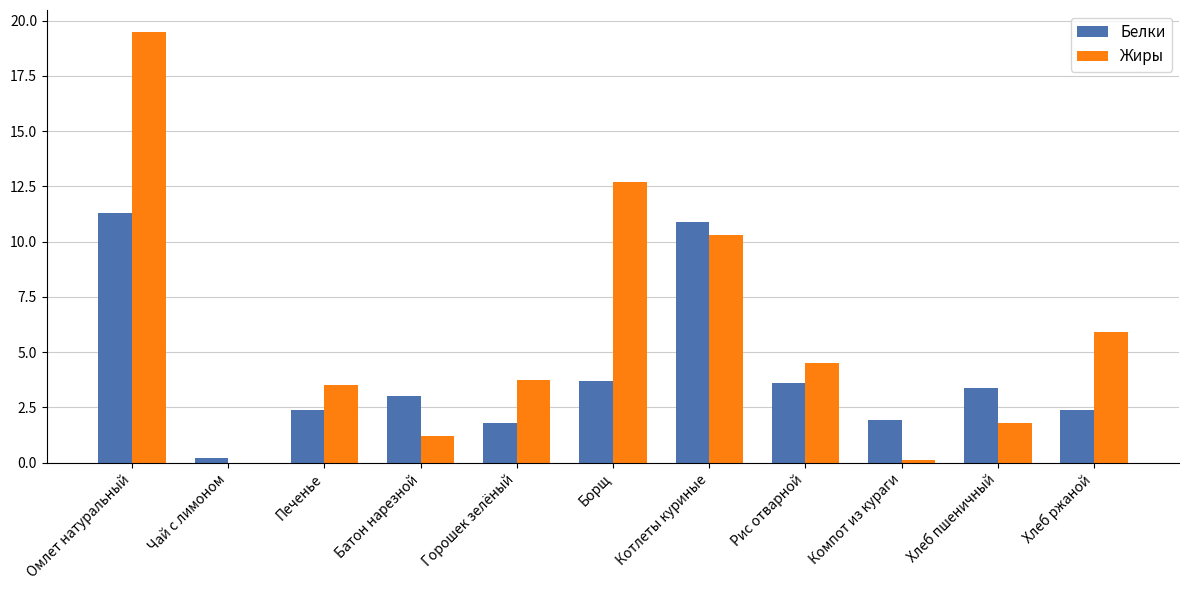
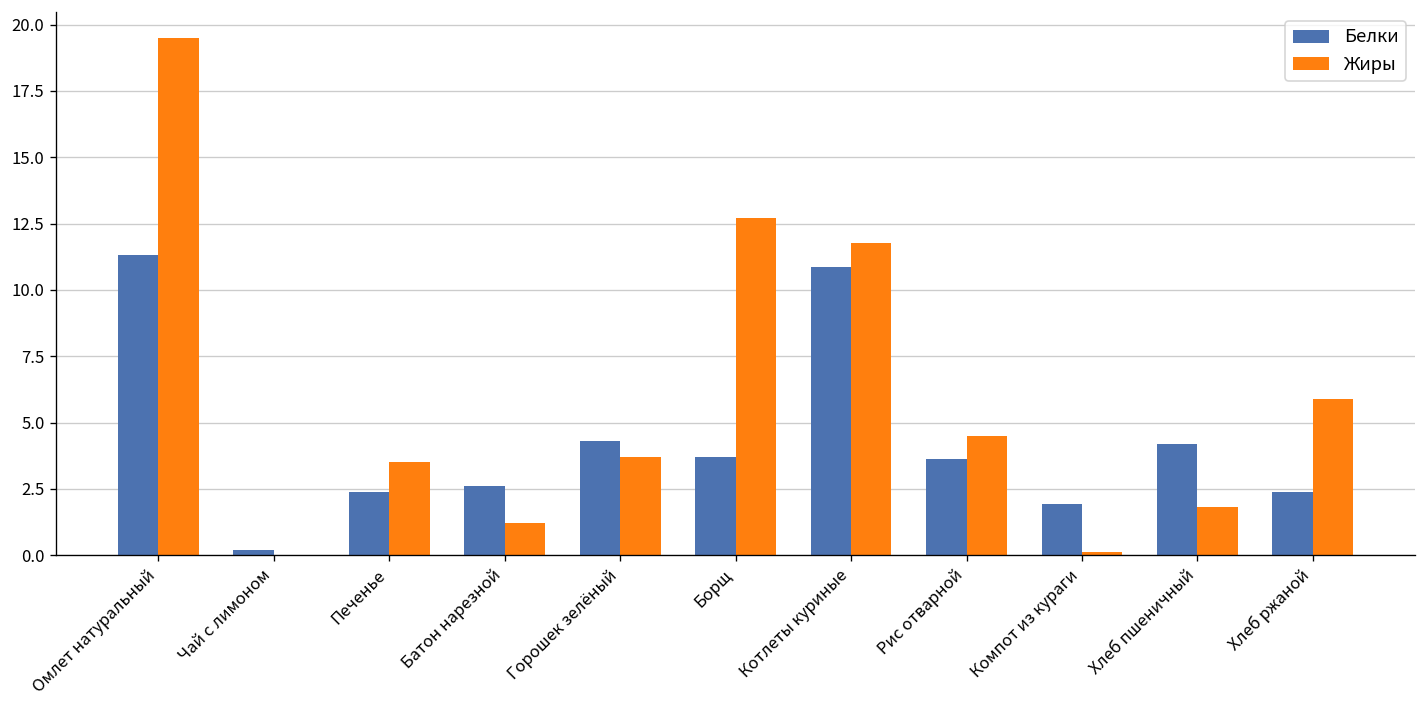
  {
    "Белки": {
      "Омлет натуральный": 11.3,
      "Чай с лимоном": 0.2,
      "Печенье": 2.4,
-     "Батон нарезной": 3.0,
-     "Горошек зелёный": 1.8,
+     "Батон нарезной": 2.6,
+     "Горошек зелёный": 4.3,
      "Борщ": 3.7,
      "Котлеты куриные": 10.9,
      "Рис отварной": 3.6,
      "Компот из кураги": 1.9,
-     "Хлеб пшеничный": 3.4,
+     "Хлеб пшеничный": 4.2,
      "Хлеб ржаной": 2.4
    },
    "Жиры": {
      "Омлет натуральный": 19.5,
      "Чай с лимоном": 0.0,
      "Печенье": 3.5,
      "Батон нарезной": 1.2,
      "Горошек зелёный": 3.7,
      "Борщ": 12.7,
-     "Котлеты куриные": 10.3,
+     "Котлеты куриные": 11.8,
      "Рис отварной": 4.5,
      "Компот из кураги": 0.1,
      "Хлеб пшеничный": 1.8,
      "Хлеб ржаной": 5.9
    }
  }
